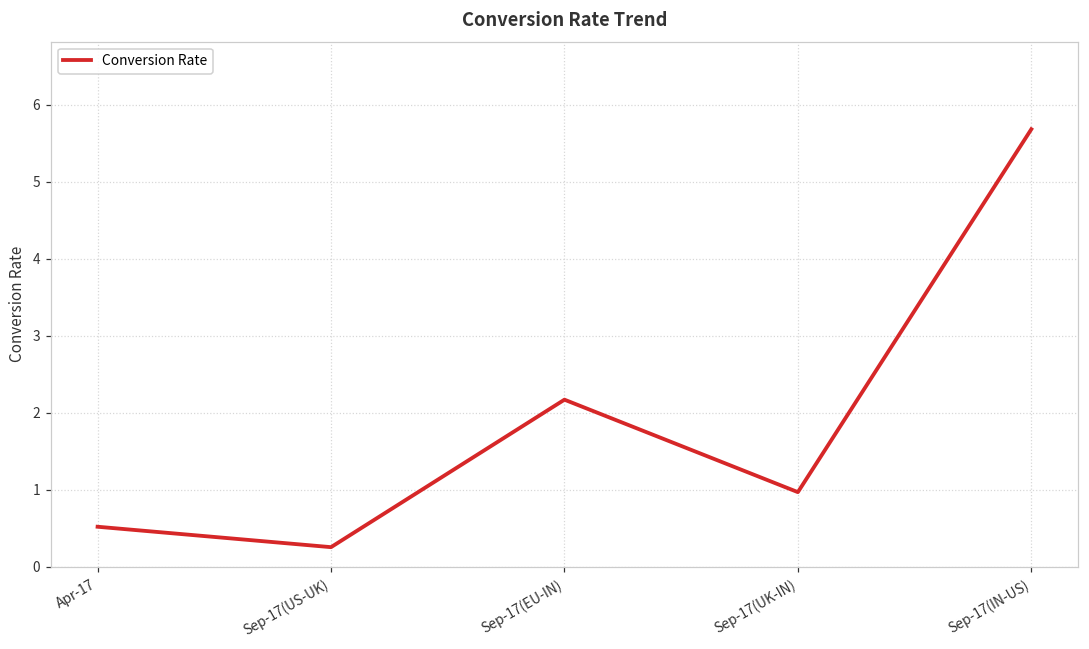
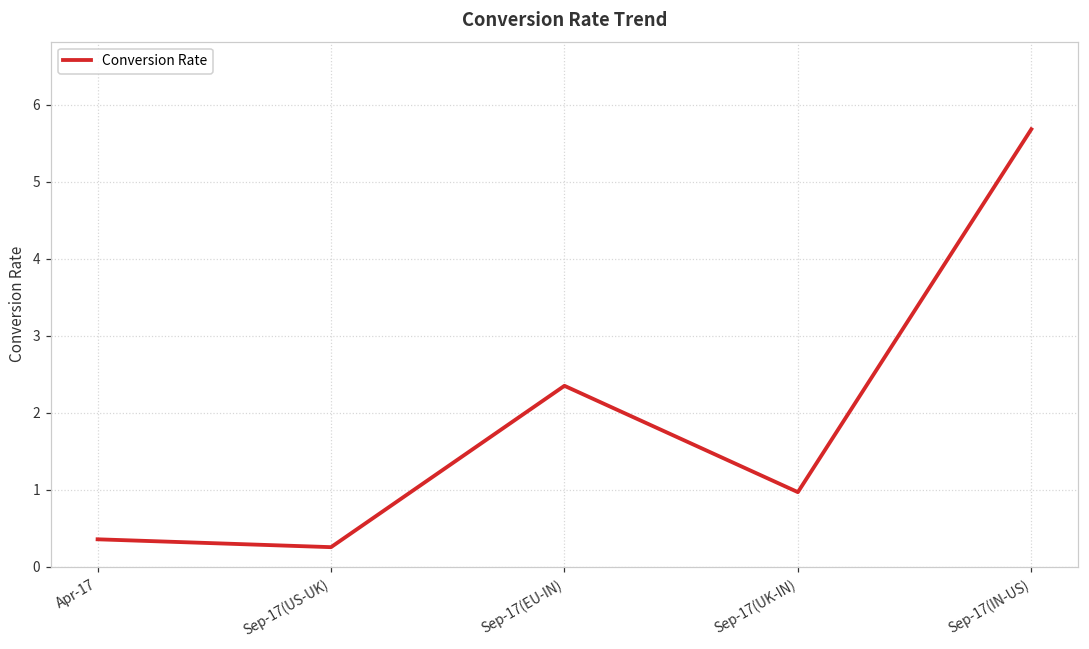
  {
-   "Apr-17": 0.5,
+   "Apr-17": 0.4,
    "Sep-17(US-UK)": 0.3,
-   "Sep-17(EU-IN)": 2.2,
+   "Sep-17(EU-IN)": 2.4,
    "Sep-17(UK-IN)": 1.0,
    "Sep-17(IN-US)": 5.7
  }
